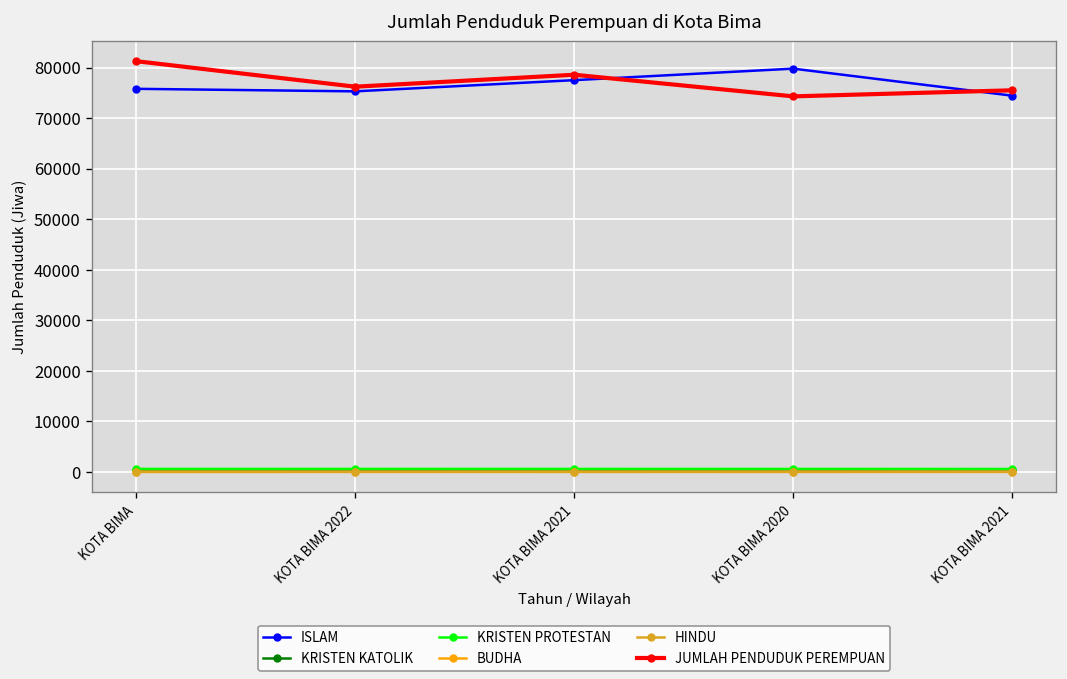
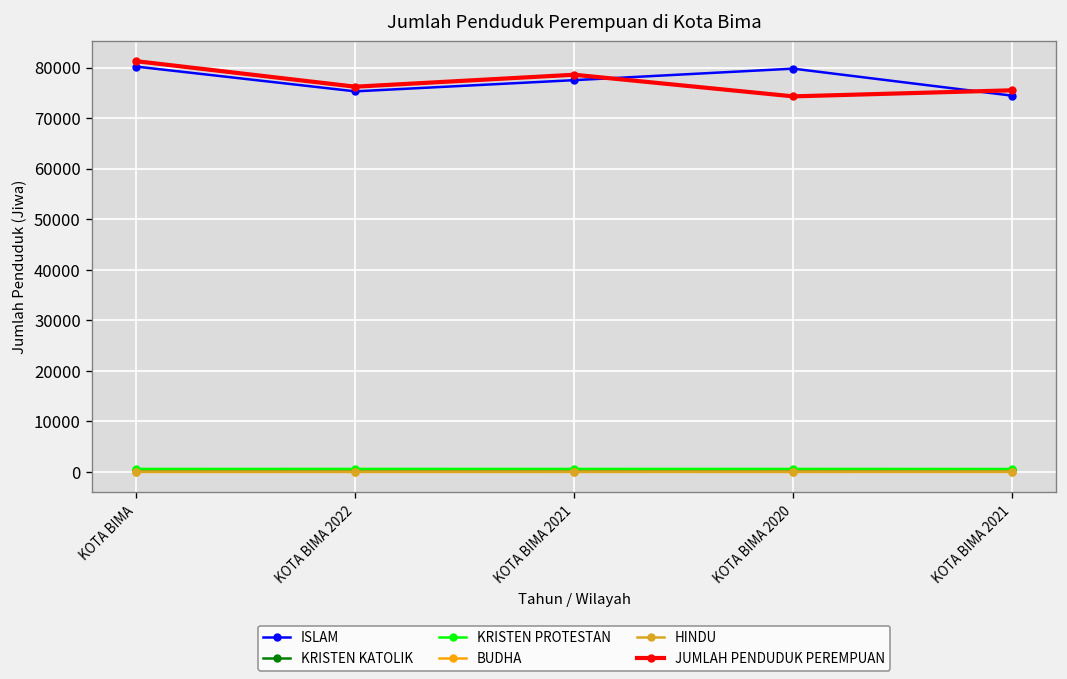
  {
    "ISLAM": {
-     "KOTA BIMA": 76000,
+     "KOTA BIMA": 80000,
      "KOTA BIMA 2022": 75000,
      "KOTA BIMA 2020": 80000
    },
    "JUMLAH PENDUDUK PEREMPUAN": {
      "KOTA BIMA": 81000,
      "KOTA BIMA 2022": 76000,
      "KOTA BIMA 2020": 74000
    }
  }
